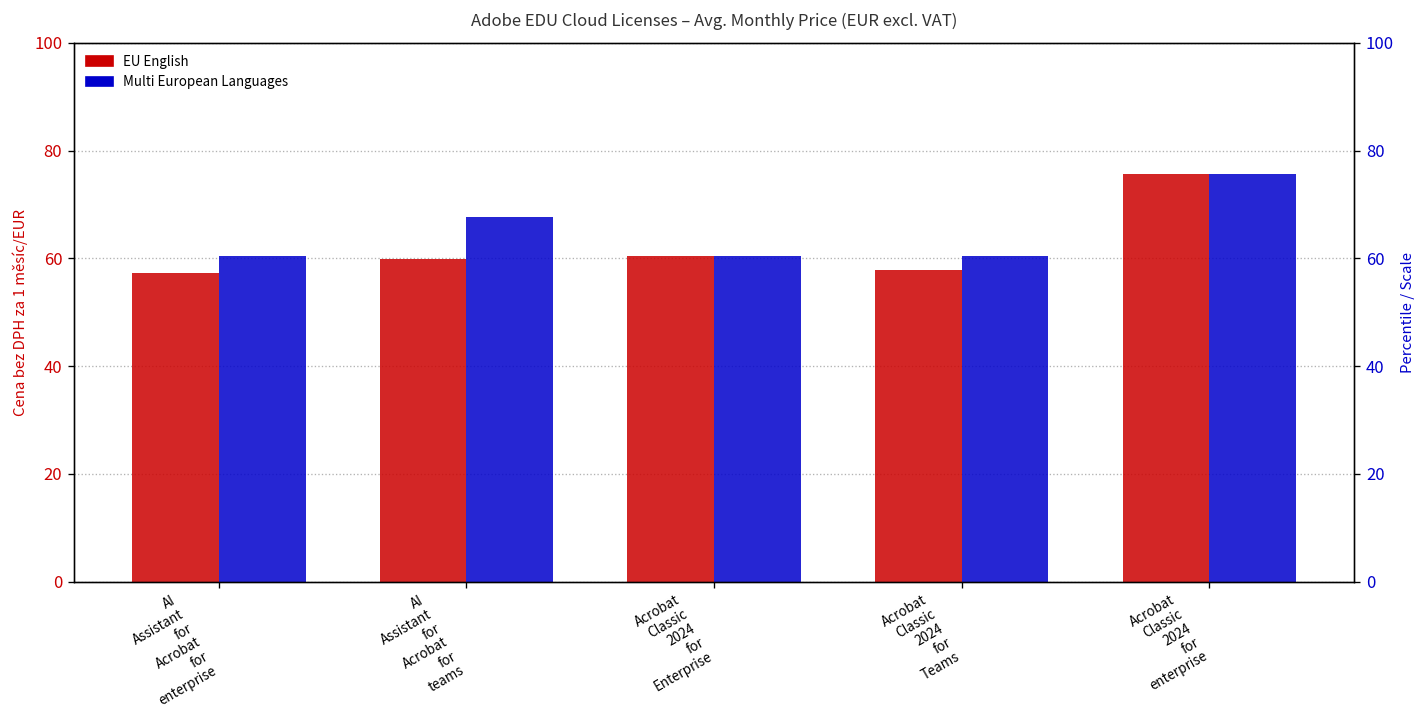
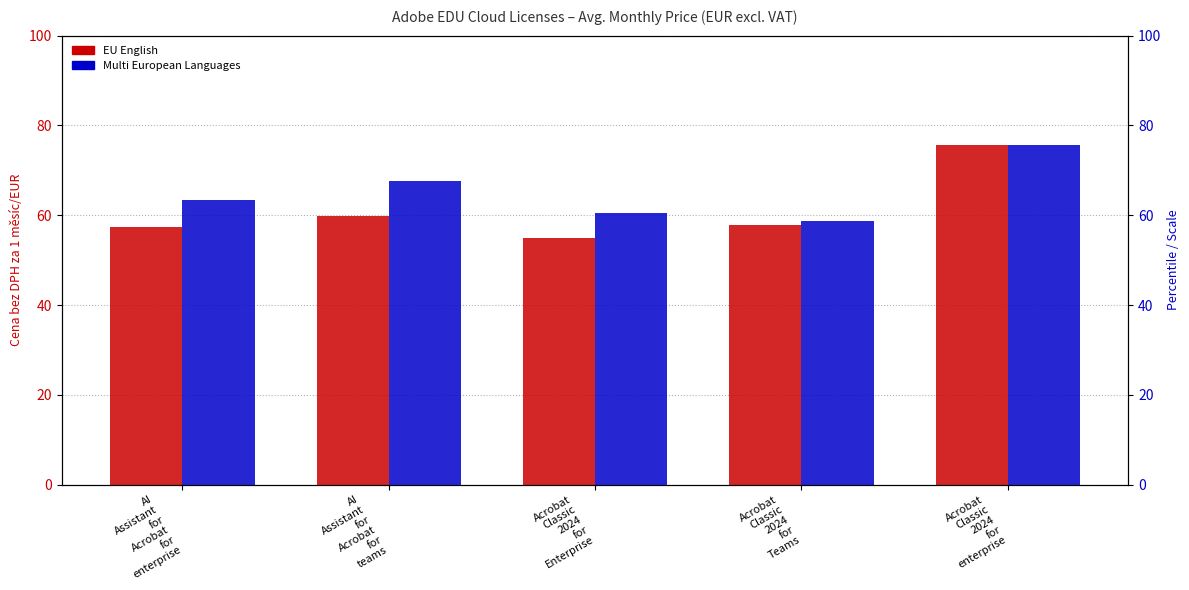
  {
    "EU English": {
      "AI Assistant for Acrobat for enterprise": 57,
      "AI Assistant for Acrobat for teams": 60,
-     "Acrobat Classic 2024 for Enterprise": 60,
+     "Acrobat Classic 2024 for Enterprise": 55,
      "Acrobat Classic 2024 for Teams": 58,
      "Acrobat Classic 2024 for enterprise": 76
    },
    "Multi European Languages": {
-     "AI Assistant for Acrobat for enterprise": 60,
+     "AI Assistant for Acrobat for enterprise": 63,
      "AI Assistant for Acrobat for teams": 68,
      "Acrobat Classic 2024 for Enterprise": 60,
-     "Acrobat Classic 2024 for Teams": 60,
+     "Acrobat Classic 2024 for Teams": 59,
      "Acrobat Classic 2024 for enterprise": 76
    }
  }
